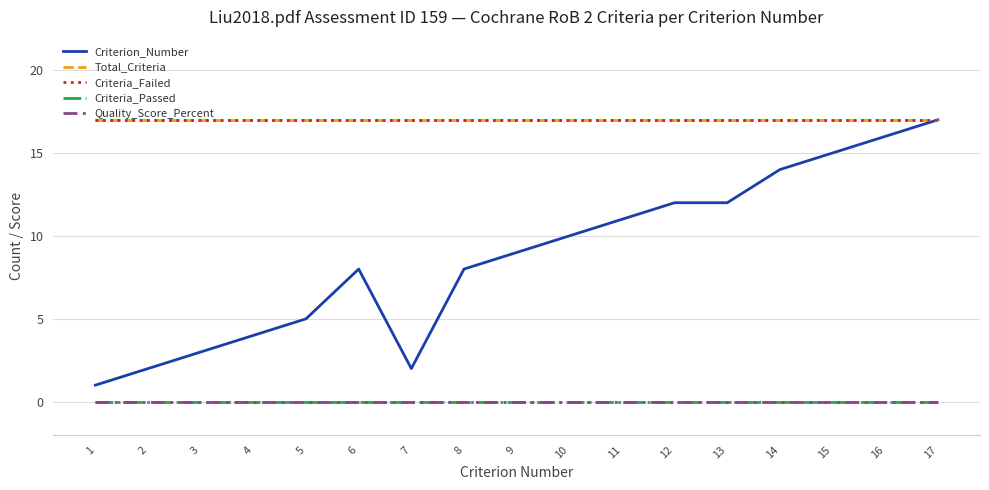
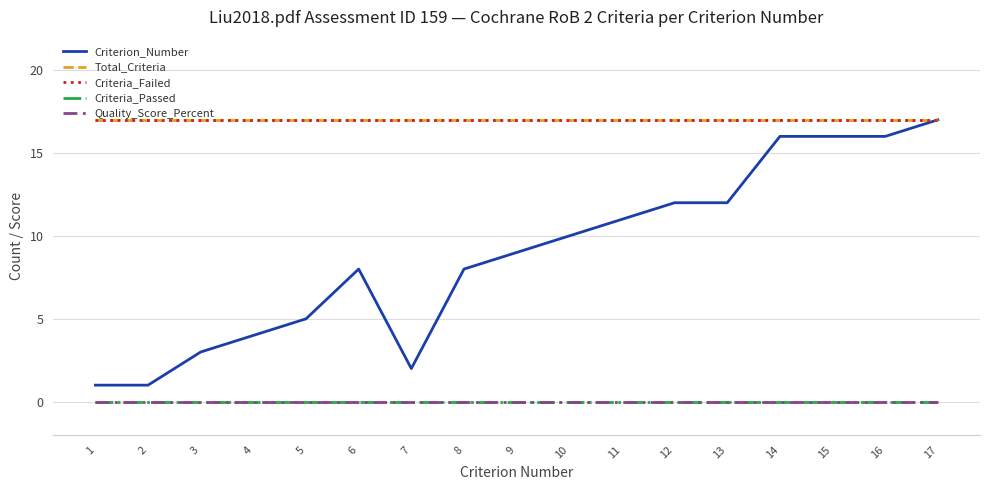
  {
    "Criterion_Number": {
      "1": 1,
-     "2": 2,
+     "2": 1,
      "3": 3,
      "4": 4,
      "5": 5,
      "6": 8,
      "7": 2,
      "8": 8,
      "9": 9,
      "10": 10,
      "11": 11,
      "12": 12,
      "13": 12,
-     "14": 14,
-     "15": 15,
+     "14": 16,
+     "15": 16,
      "16": 16
    },
    "Criteria_Failed": {
      "1": 17,
      "2": 17,
      "3": 17,
      "4": 17,
      "5": 17,
      "6": 17,
      "7": 17,
      "8": 17,
      "9": 17,
      "10": 17,
      "11": 17,
      "12": 17,
      "13": 17,
      "14": 17,
      "15": 17,
      "16": 17
    },
    "Quality_Score_Percent": {
      "1": 0,
      "2": 0,
      "3": 0,
      "4": 0,
      "5": 0,
      "6": 0,
      "7": 0,
      "8": 0,
      "9": 0,
      "10": 0,
      "11": 0,
      "12": 0,
      "13": 0,
      "14": 0,
      "15": 0,
      "16": 0,
      "17": 0
    }
  }
